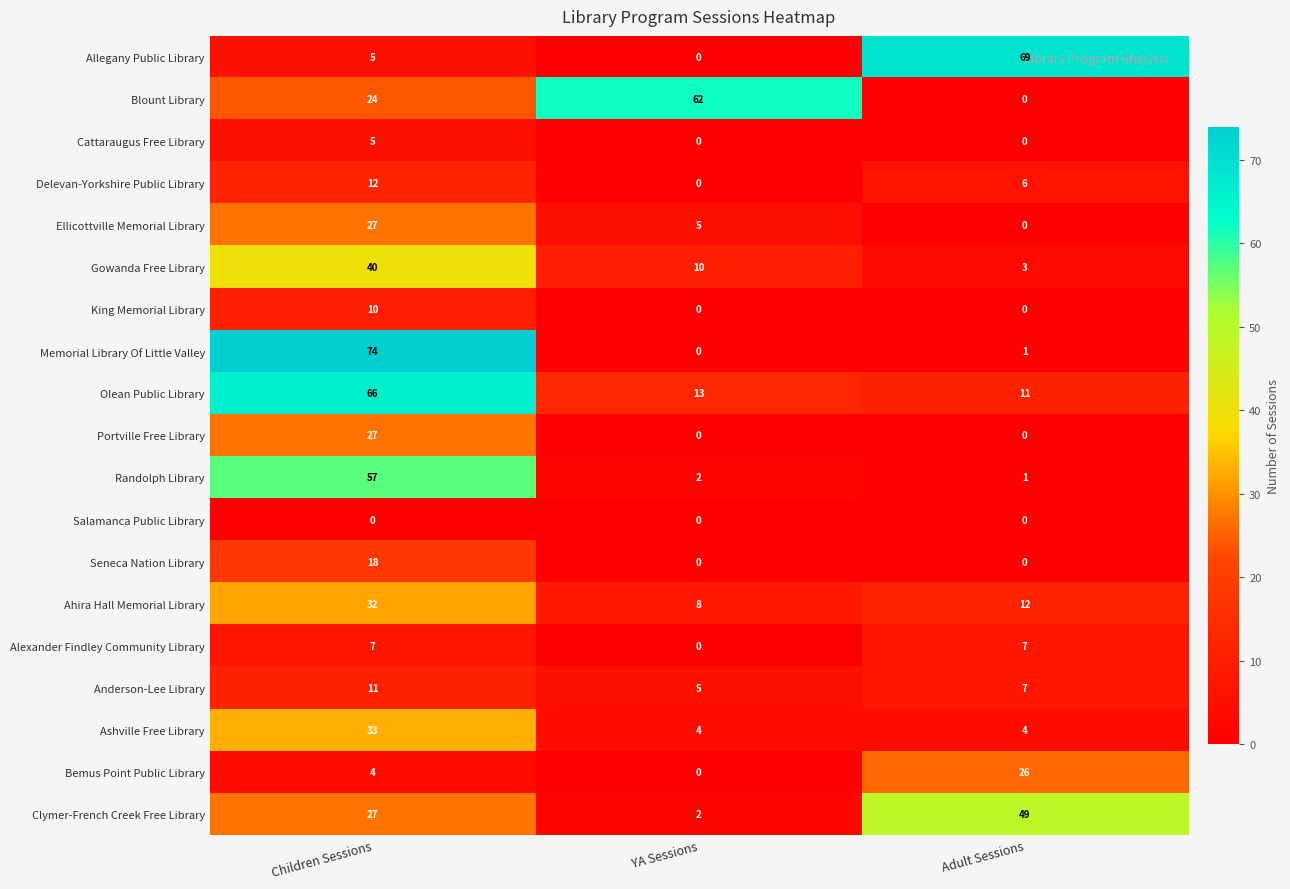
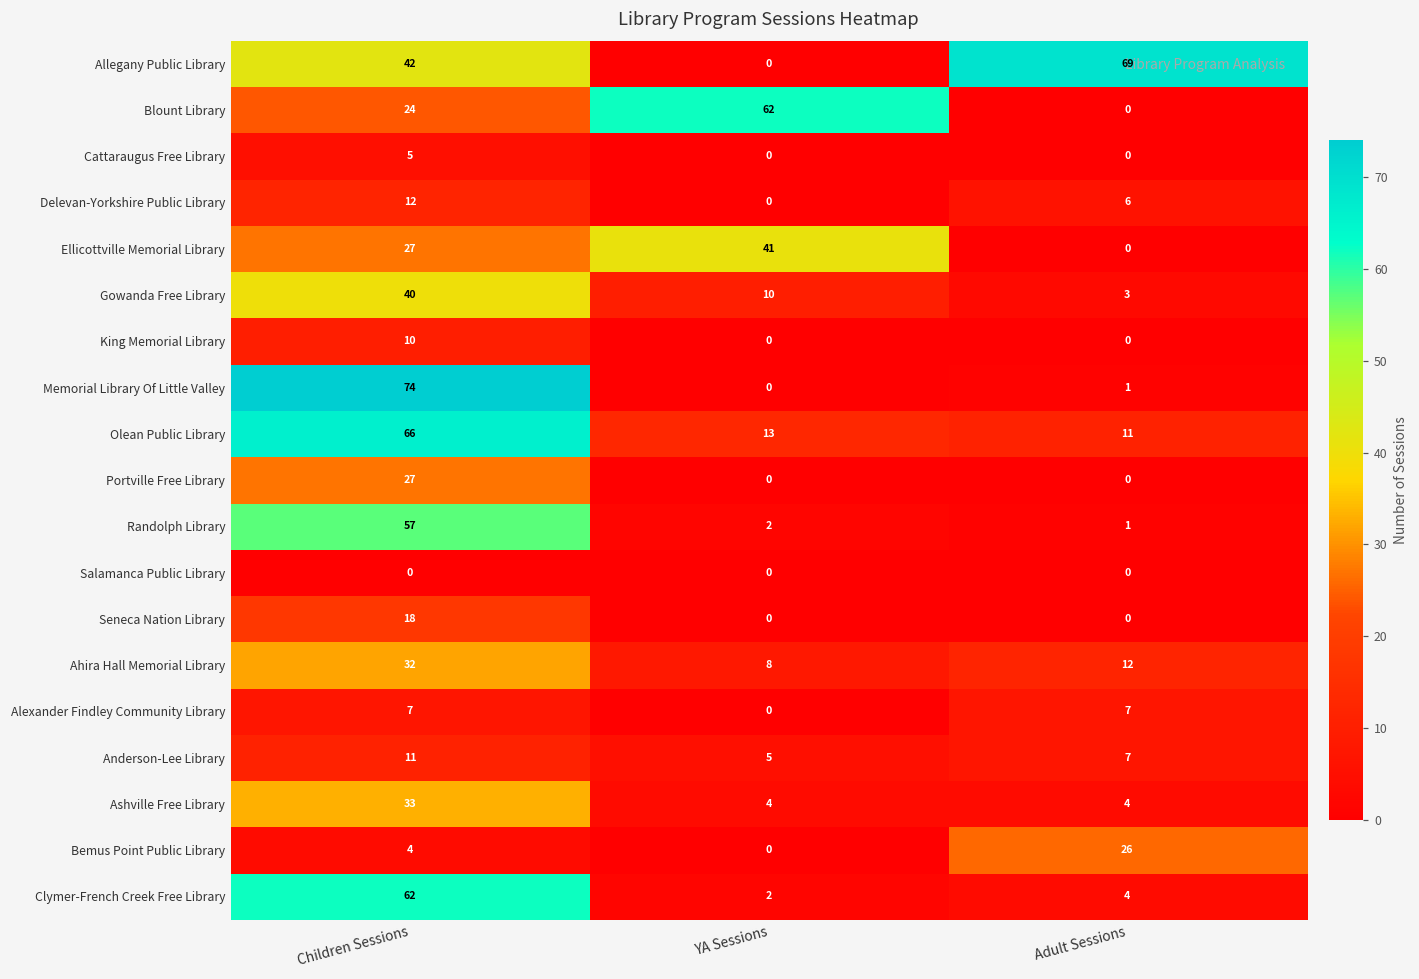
  {
    "Allegany Public Library": {
-     "Children Sessions": 5,
+     "Children Sessions": 42,
      "YA Sessions": 0
    },
    "Blount Library": {
      "Children Sessions": 24,
      "YA Sessions": 62,
      "Adult Sessions": 0
    },
    "Cattaraugus Free Library": {
      "Children Sessions": 5,
      "YA Sessions": 0,
      "Adult Sessions": 0
    },
    "Delevan-Yorkshire Public Library": {
      "Children Sessions": 12,
      "YA Sessions": 0,
      "Adult Sessions": 6
    },
    "Ellicottville Memorial Library": {
      "Children Sessions": 27,
-     "YA Sessions": 5,
+     "YA Sessions": 41,
      "Adult Sessions": 0
    },
    "Gowanda Free Library": {
      "Children Sessions": 40,
      "YA Sessions": 10,
      "Adult Sessions": 3
    },
    "King Memorial Library": {
      "Children Sessions": 10,
      "YA Sessions": 0,
      "Adult Sessions": 0
    },
    "Memorial Library Of Little Valley": {
      "Children Sessions": 74,
      "YA Sessions": 0,
      "Adult Sessions": 1
    },
    "Olean Public Library": {
      "Children Sessions": 66,
      "YA Sessions": 13,
      "Adult Sessions": 11
    },
    "Portville Free Library": {
      "Children Sessions": 27,
      "YA Sessions": 0,
      "Adult Sessions": 0
    },
    "Randolph Library": {
      "Children Sessions": 57,
      "YA Sessions": 2,
      "Adult Sessions": 1
    },
    "Salamanca Public Library": {
      "Children Sessions": 0,
      "YA Sessions": 0,
      "Adult Sessions": 0
    },
    "Seneca Nation Library": {
      "Children Sessions": 18,
      "YA Sessions": 0,
      "Adult Sessions": 0
    },
    "Ahira Hall Memorial Library": {
      "Children Sessions": 32,
      "YA Sessions": 8,
      "Adult Sessions": 12
    },
    "Alexander Findley Community Library": {
      "Children Sessions": 7,
      "YA Sessions": 0,
      "Adult Sessions": 7
    },
    "Anderson-Lee Library": {
      "Children Sessions": 11,
      "YA Sessions": 5,
      "Adult Sessions": 7
    },
    "Ashville Free Library": {
      "Children Sessions": 33,
      "YA Sessions": 4,
      "Adult Sessions": 4
    },
    "Bemus Point Public Library": {
      "Children Sessions": 4,
      "YA Sessions": 0,
      "Adult Sessions": 26
    },
    "Clymer-French Creek Free Library": {
-     "Children Sessions": 27,
+     "Children Sessions": 62,
      "YA Sessions": 2,
-     "Adult Sessions": 49
+     "Adult Sessions": 4
    }
  }
